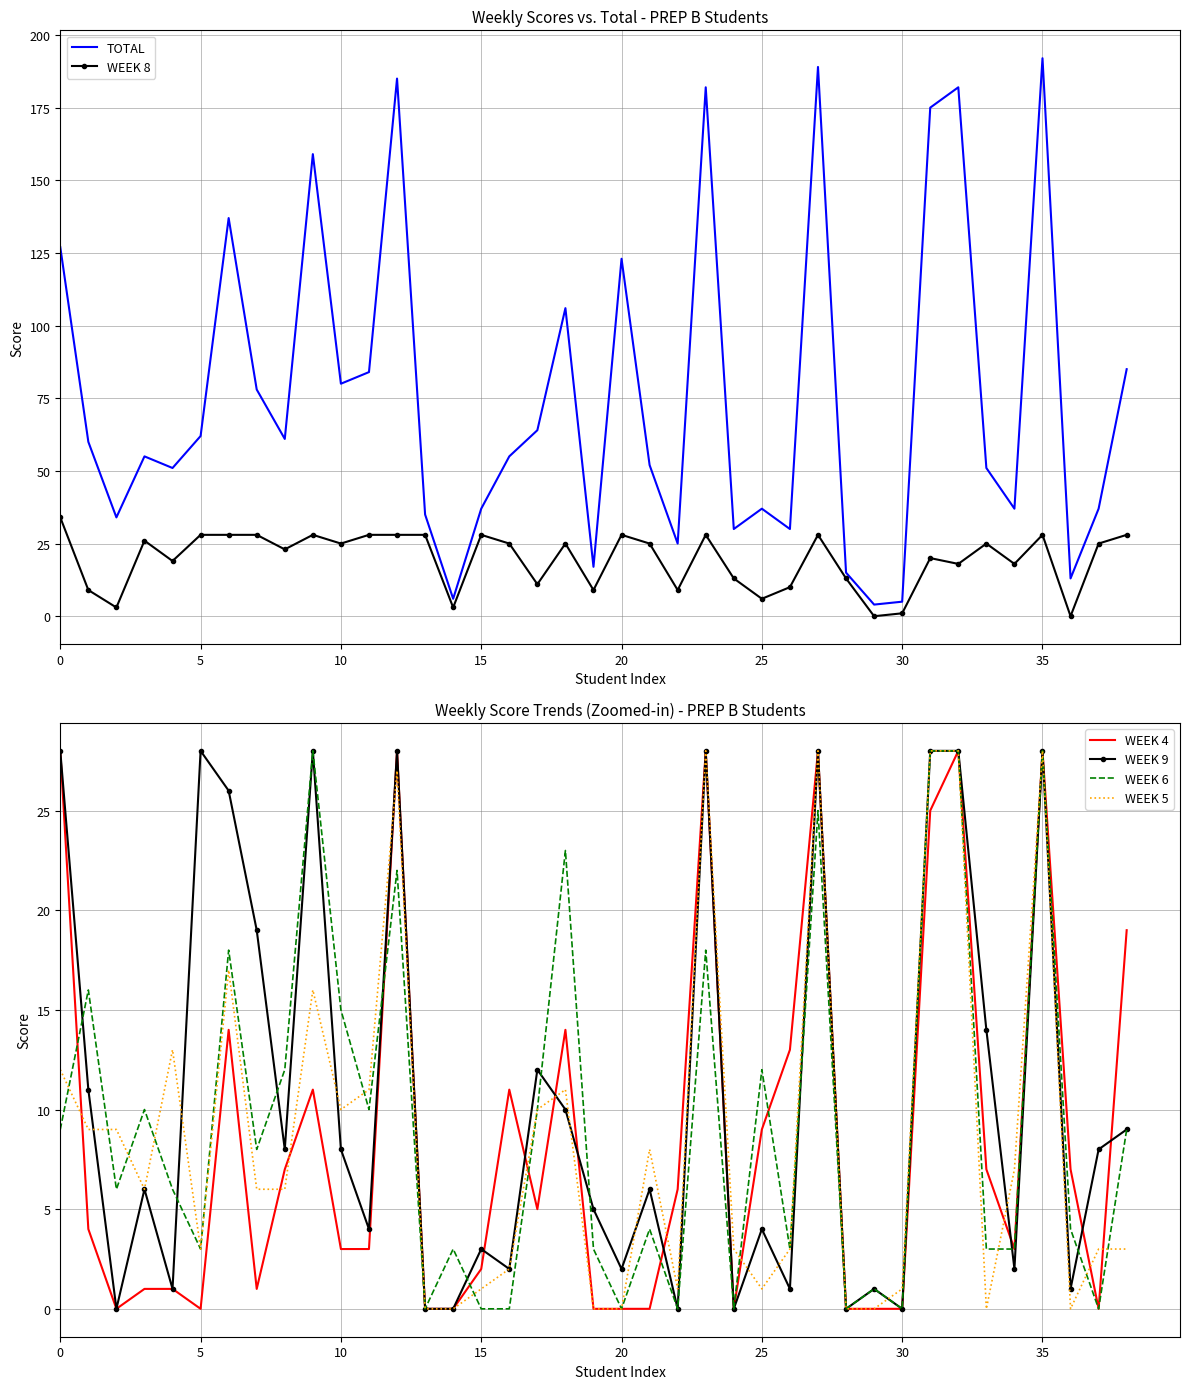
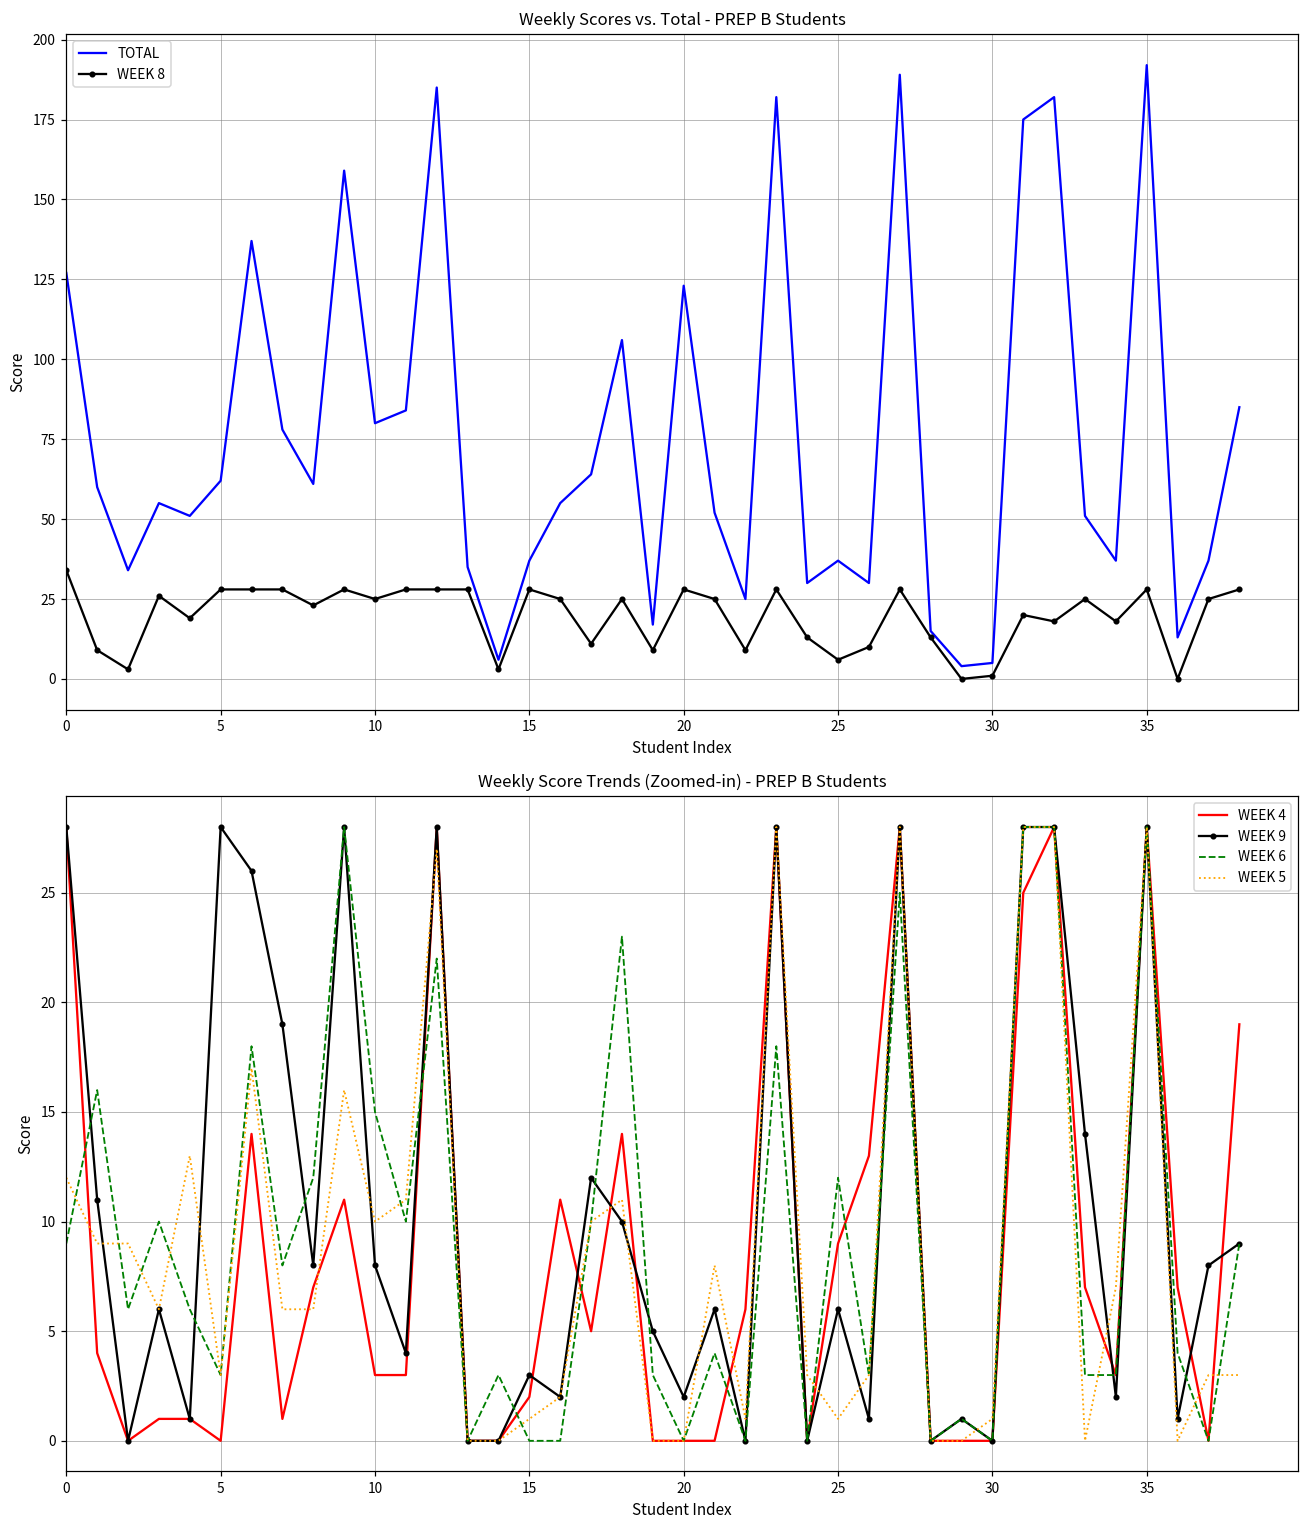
  {
    "Weekly Scores vs. Total - PREP B Students": {
      "TOTAL": {
        "0": 127,
        "5": 62,
        "10": 80,
        "15": 37,
        "20": 123,
        "25": 37,
        "30": 5,
        "35": 192
      },
      "WEEK 8": {
        "0": 34,
        "5": 28,
        "10": 25,
        "15": 28,
        "20": 28,
        "25": 6,
        "30": 1,
        "35": 28
      }
    },
    "Weekly Score Trends (Zoomed-in) - PREP B Students": {
      "WEEK 4": {
        "5": 0,
        "10": 3,
        "15": 2,
        "25": 9
      },
      "WEEK 9": {
        "5": 28,
        "10": 8,
        "15": 3,
        "20": 2,
-       "25": 4
+       "25": 6
      },
      "WEEK 6": {
        "0": 9,
        "10": 15,
        "15": 0,
        "25": 12
      },
      "WEEK 5": {
        "0": 12,
        "10": 10,
        "15": 1,
        "25": 1,
        "30": 1
      }
    }
  }
